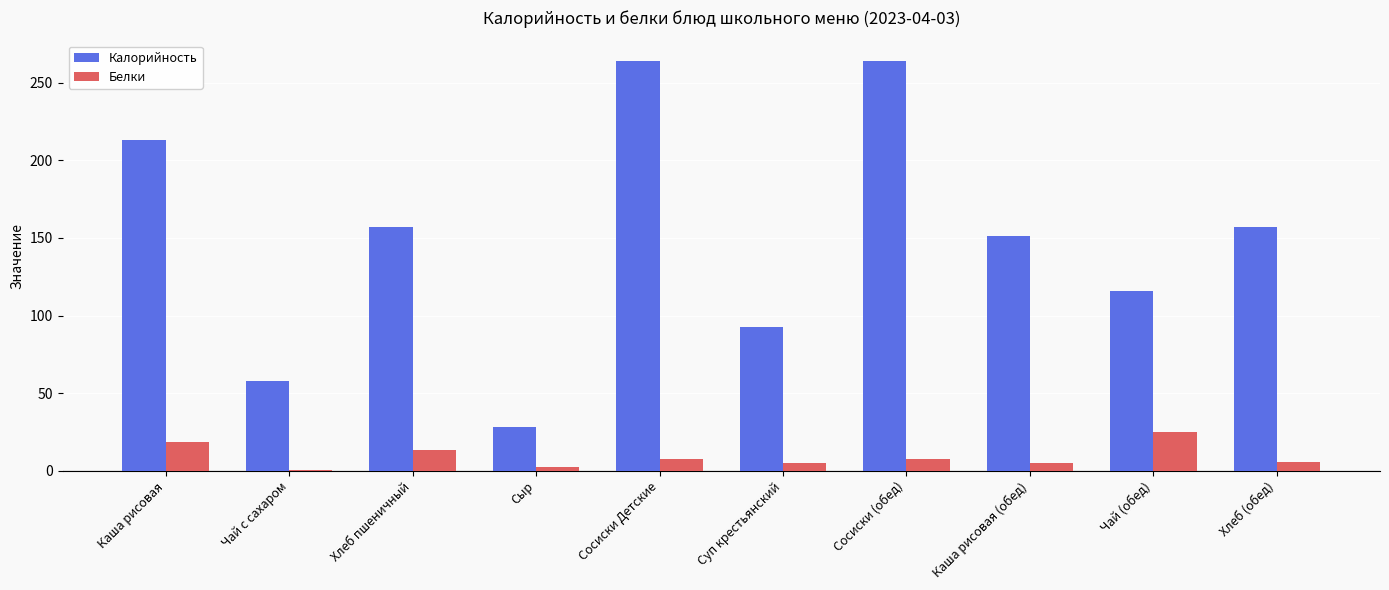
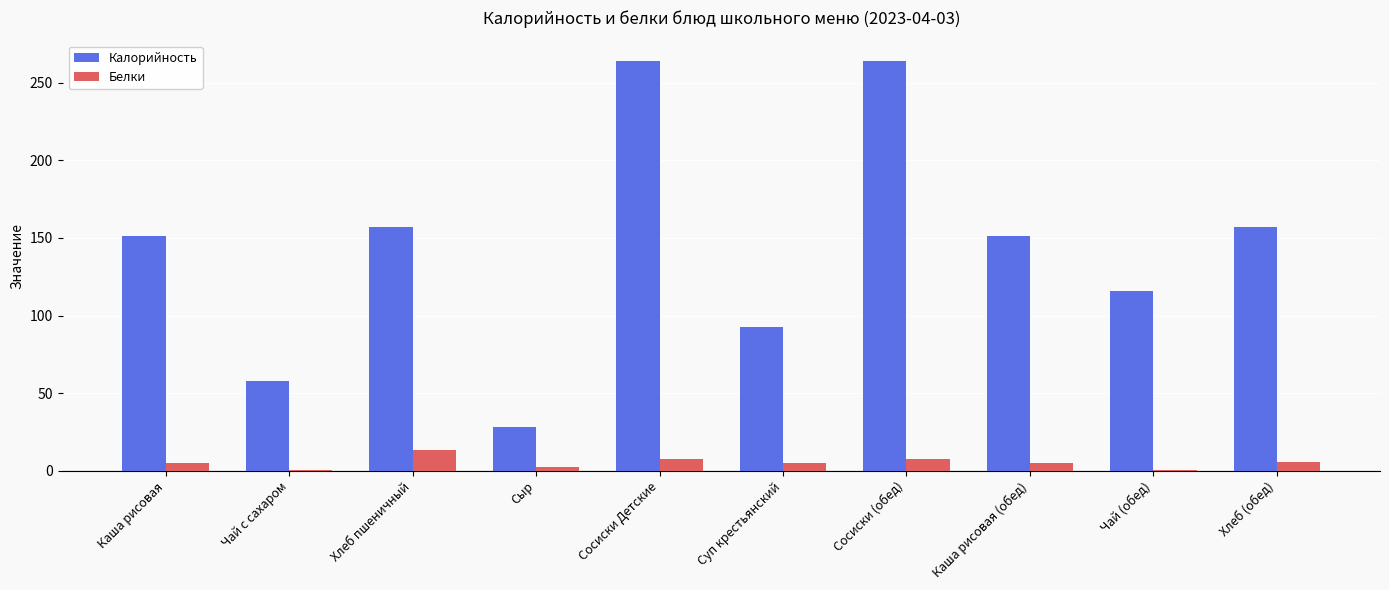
  {
    "Калорийность": {
-     "Каша рисовая": 213,
+     "Каша рисовая": 152,
      "Чай с сахаром": 58,
      "Хлеб пшеничный": 157,
      "Сыр": 28,
      "Сосиски Детские": 264,
      "Суп крестьянский": 93,
      "Сосиски (обед)": 264,
      "Каша рисовая (обед)": 152,
      "Чай (обед)": 116,
      "Хлеб (обед)": 157
    },
    "Белки": {
-     "Каша рисовая": 19,
+     "Каша рисовая": 5,
      "Хлеб пшеничный": 14,
      "Сыр": 3,
      "Сосиски Детские": 8,
      "Суп крестьянский": 5,
      "Сосиски (обед)": 8,
      "Каша рисовая (обед)": 5,
-     "Чай (обед)": 25,
+     "Чай (обед)": 0,
      "Хлеб (обед)": 5
    }
  }
